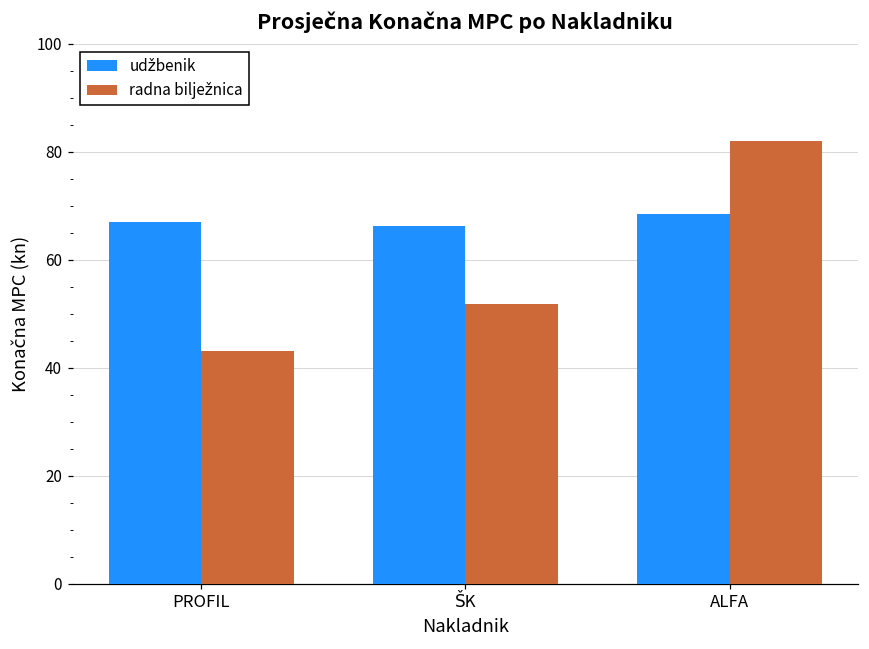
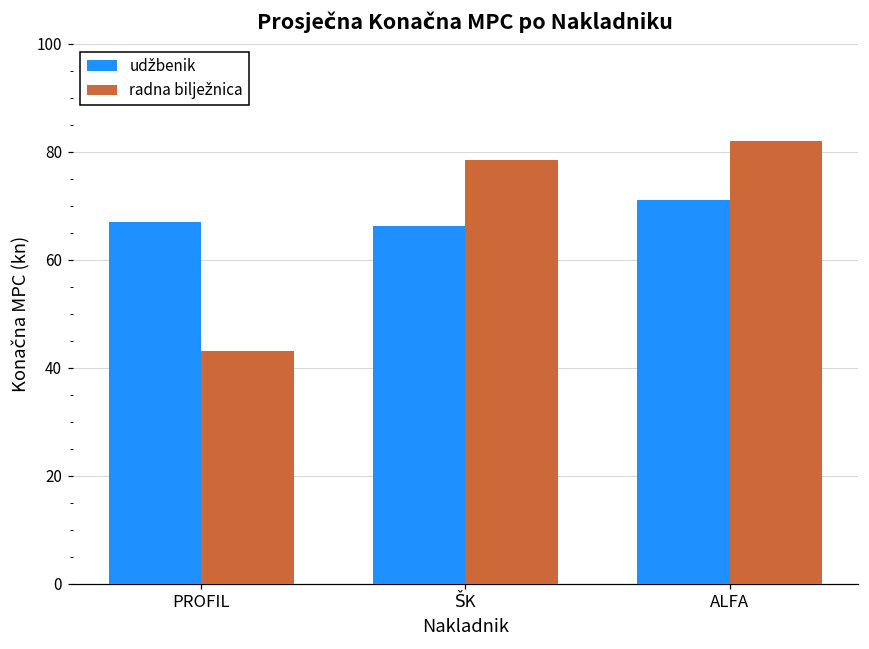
  {
    "udžbenik": {
      "PROFIL": 67,
      "ŠK": 66,
-     "ALFA": 69
+     "ALFA": 71
    },
    "radna bilježnica": {
      "PROFIL": 43,
-     "ŠK": 52,
+     "ŠK": 78,
      "ALFA": 82
    }
  }
